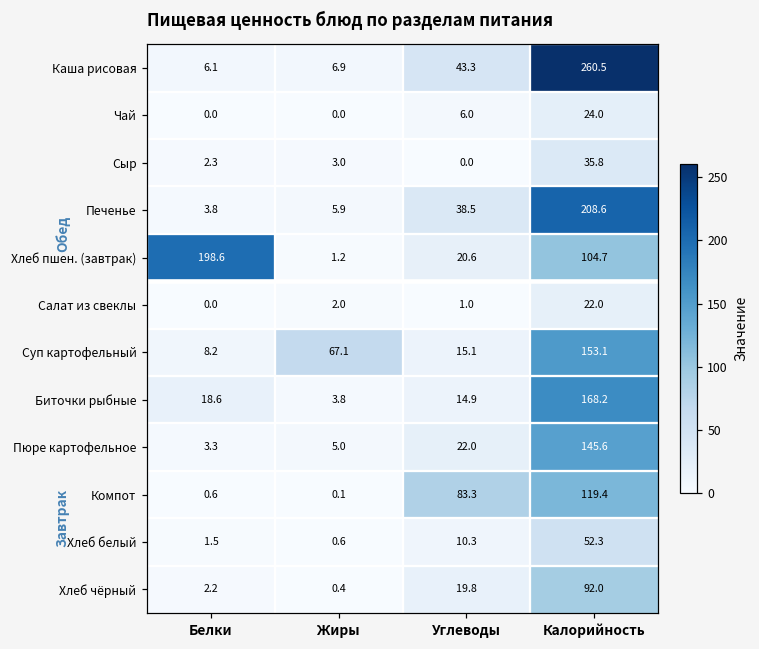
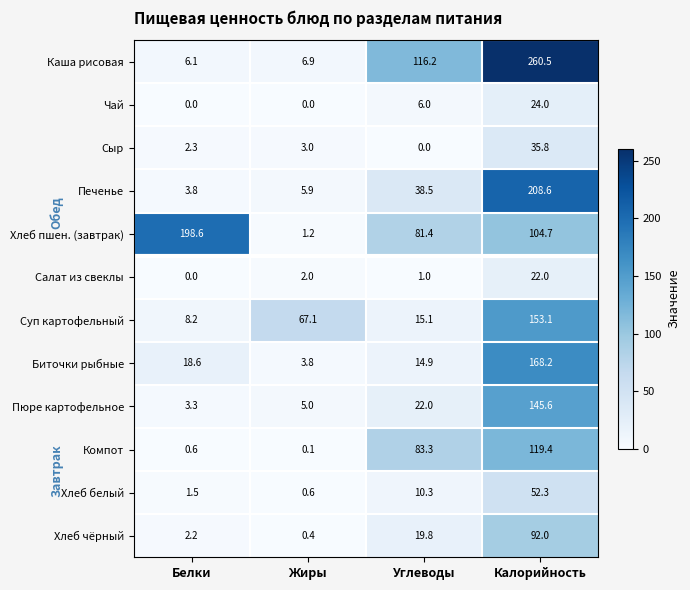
  {
    "Каша рисовая": {
      "Белки": 6.1,
      "Жиры": 6.9,
-     "Углеводы": 43.3,
+     "Углеводы": 116.2,
      "Калорийность": 260.5
    },
    "Чай": {
      "Белки": 0.0,
      "Жиры": 0.0,
      "Углеводы": 6.0,
      "Калорийность": 24.0
    },
    "Сыр": {
      "Белки": 2.3,
      "Жиры": 3.0,
      "Углеводы": 0.0,
      "Калорийность": 35.8
    },
    "Печенье": {
      "Белки": 3.8,
      "Жиры": 5.9,
      "Углеводы": 38.5,
      "Калорийность": 208.6
    },
    "Хлеб пшен. (завтрак)": {
      "Белки": 198.6,
      "Жиры": 1.2,
-     "Углеводы": 20.6,
+     "Углеводы": 81.4,
      "Калорийность": 104.7
    },
    "Салат из свеклы": {
      "Белки": 0.0,
      "Жиры": 2.0,
      "Углеводы": 1.0,
      "Калорийность": 22.0
    },
    "Суп картофельный": {
      "Белки": 8.2,
      "Жиры": 67.1,
      "Углеводы": 15.1,
      "Калорийность": 153.1
    },
    "Биточки рыбные": {
      "Белки": 18.6,
      "Жиры": 3.8,
      "Углеводы": 14.9,
      "Калорийность": 168.2
    },
    "Пюре картофельное": {
      "Белки": 3.3,
      "Жиры": 5.0,
      "Углеводы": 22.0,
      "Калорийность": 145.6
    },
    "Компот": {
      "Белки": 0.6,
      "Жиры": 0.1,
      "Углеводы": 83.3,
      "Калорийность": 119.4
    },
    "Хлеб белый": {
      "Белки": 1.5,
      "Жиры": 0.6,
      "Углеводы": 10.3,
      "Калорийность": 52.3
    },
    "Хлеб чёрный": {
      "Белки": 2.2,
      "Жиры": 0.4,
      "Углеводы": 19.8,
      "Калорийность": 92.0
    }
  }
